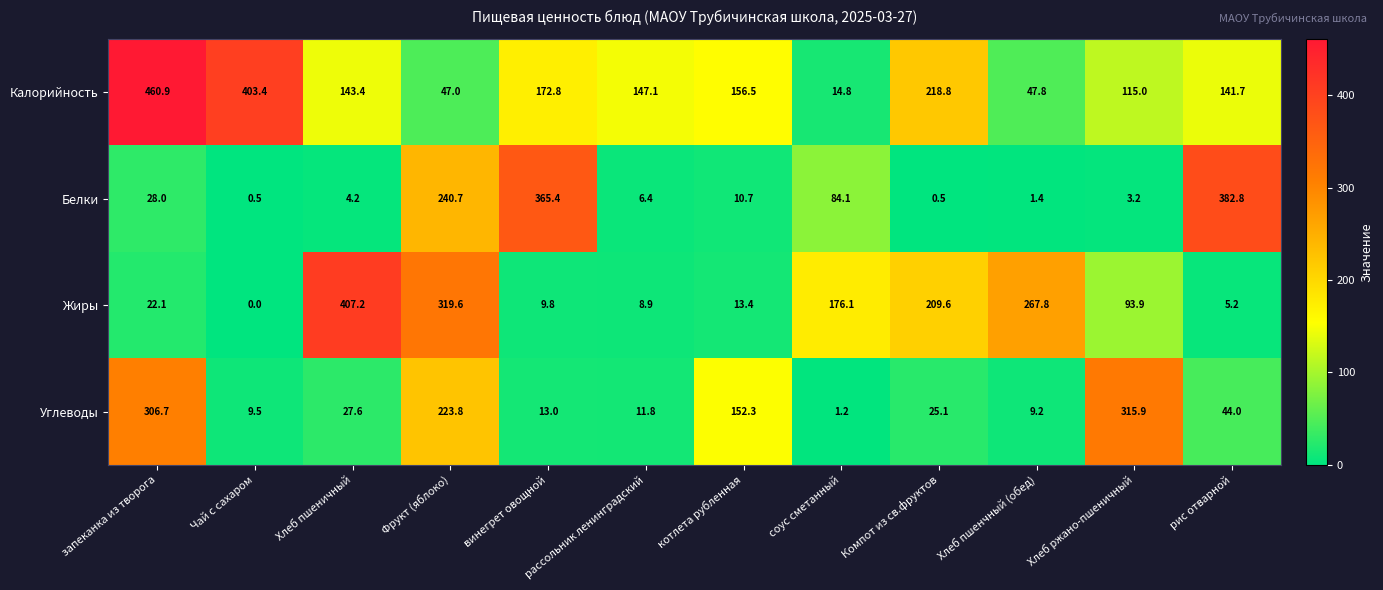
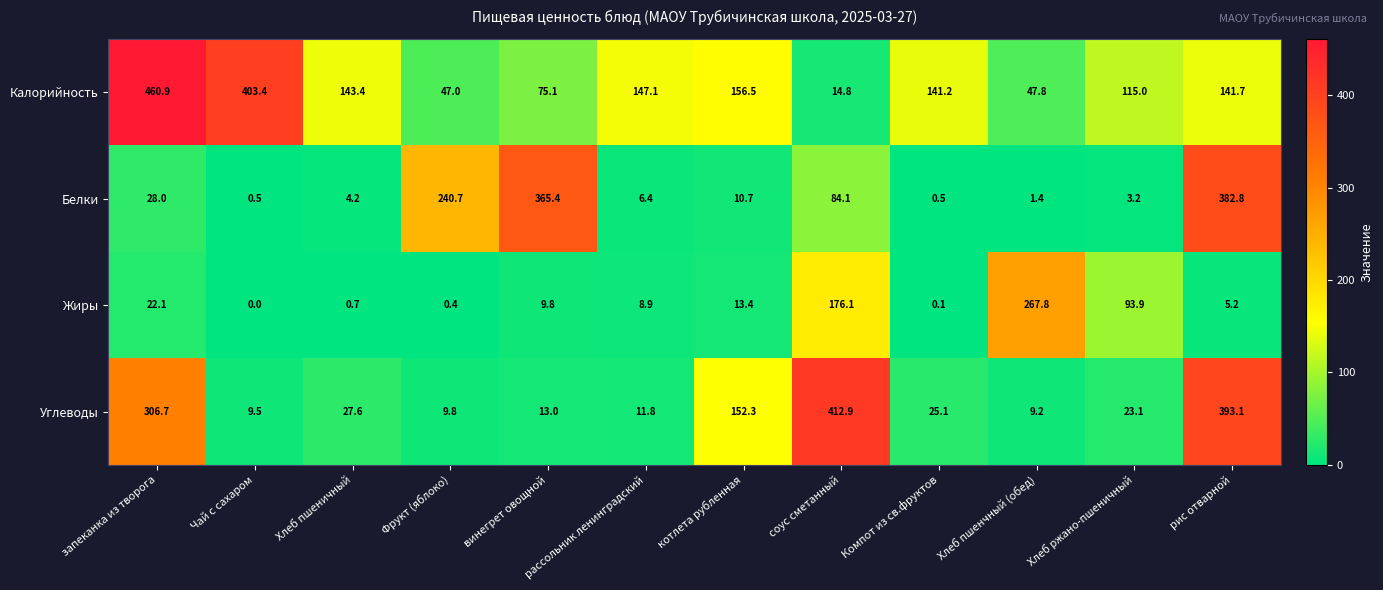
  {
    "Калорийность": {
      "запеканка из творога": 460.9,
      "Чай с сахаром": 403.4,
      "Хлеб пшеничный": 143.4,
      "Фрукт (яблоко)": 47.0,
-     "винегрет овощной": 172.8,
+     "винегрет овощной": 75.1,
      "рассольник ленинградский": 147.1,
      "котлета рубленная": 156.5,
      "соус сметанный": 14.8,
-     "Компот из св.фруктов": 218.8,
+     "Компот из св.фруктов": 141.2,
      "Хлеб пшенчный (обед)": 47.8,
      "Хлеб ржано-пшеничный": 115.0,
      "рис отварной": 141.7
    },
    "Белки": {
      "запеканка из творога": 28.0,
      "Чай с сахаром": 0.5,
      "Хлеб пшеничный": 4.2,
      "Фрукт (яблоко)": 240.7,
      "винегрет овощной": 365.4,
      "рассольник ленинградский": 6.4,
      "котлета рубленная": 10.7,
      "соус сметанный": 84.1,
      "Компот из св.фруктов": 0.5,
      "Хлеб пшенчный (обед)": 1.4,
      "Хлеб ржано-пшеничный": 3.2,
      "рис отварной": 382.8
    },
    "Жиры": {
      "запеканка из творога": 22.1,
      "Чай с сахаром": 0.0,
-     "Хлеб пшеничный": 407.2,
-     "Фрукт (яблоко)": 319.6,
+     "Хлеб пшеничный": 0.7,
+     "Фрукт (яблоко)": 0.4,
      "винегрет овощной": 9.8,
      "рассольник ленинградский": 8.9,
      "котлета рубленная": 13.4,
      "соус сметанный": 176.1,
-     "Компот из св.фруктов": 209.6,
+     "Компот из св.фруктов": 0.1,
      "Хлеб пшенчный (обед)": 267.8,
      "Хлеб ржано-пшеничный": 93.9,
      "рис отварной": 5.2
    },
    "Углеводы": {
      "запеканка из творога": 306.7,
      "Чай с сахаром": 9.5,
      "Хлеб пшеничный": 27.6,
-     "Фрукт (яблоко)": 223.8,
+     "Фрукт (яблоко)": 9.8,
      "винегрет овощной": 13.0,
      "рассольник ленинградский": 11.8,
      "котлета рубленная": 152.3,
-     "соус сметанный": 1.2,
+     "соус сметанный": 412.9,
      "Компот из св.фруктов": 25.1,
      "Хлеб пшенчный (обед)": 9.2,
-     "Хлеб ржано-пшеничный": 315.9,
-     "рис отварной": 44.0
+     "Хлеб ржано-пшеничный": 23.1,
+     "рис отварной": 393.1
    }
  }
